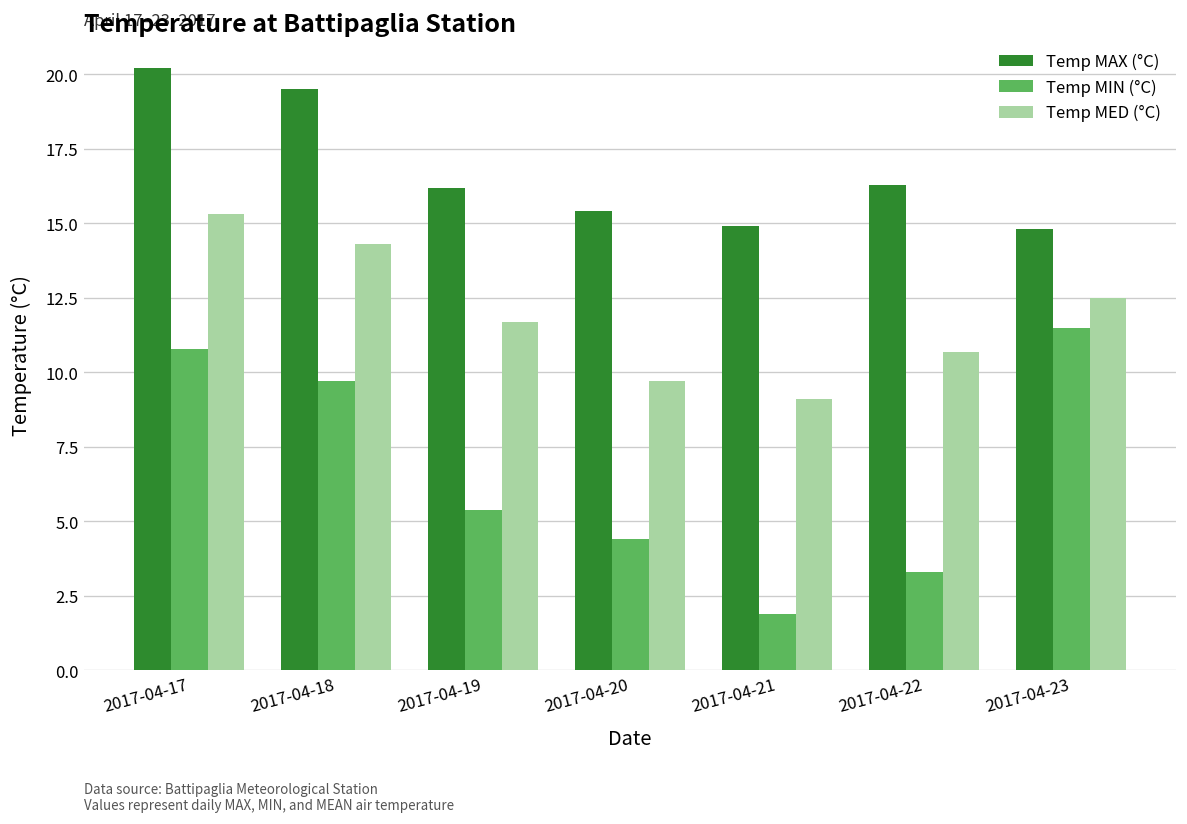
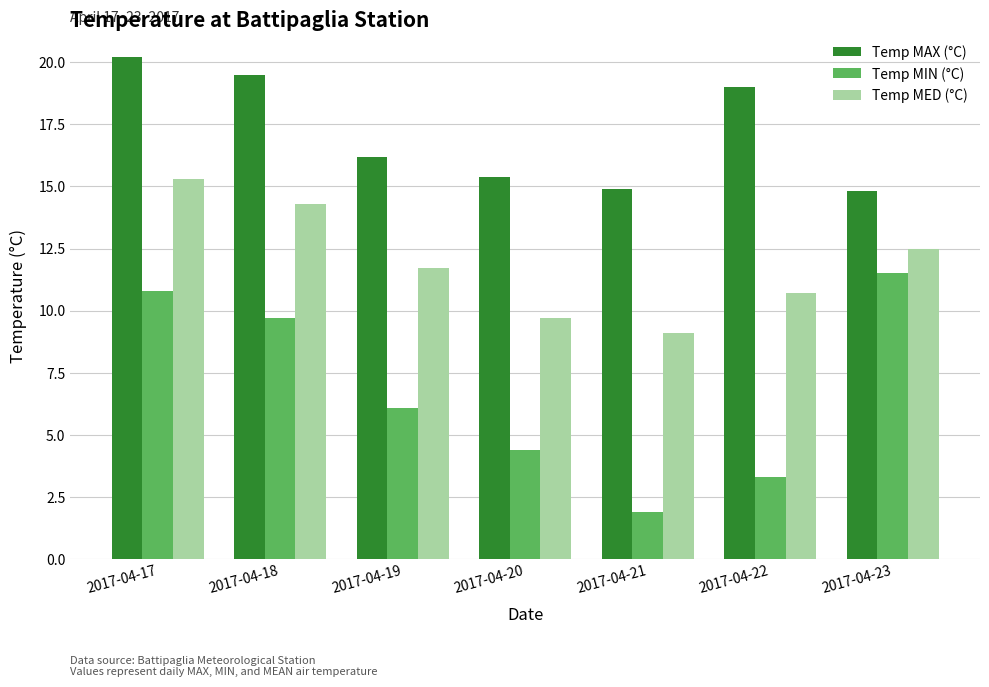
  {
    "Temp MAX (°C)": {
      "2017-04-17": 20.2,
      "2017-04-18": 19.5,
      "2017-04-19": 16.2,
      "2017-04-20": 15.4,
      "2017-04-21": 14.9,
-     "2017-04-22": 16.3,
+     "2017-04-22": 19.0,
      "2017-04-23": 14.8
    },
    "Temp MIN (°C)": {
      "2017-04-17": 10.8,
      "2017-04-18": 9.7,
-     "2017-04-19": 5.4,
+     "2017-04-19": 6.1,
      "2017-04-20": 4.4,
      "2017-04-21": 1.9,
      "2017-04-22": 3.3,
      "2017-04-23": 11.5
    },
    "Temp MED (°C)": {
      "2017-04-17": 15.3,
      "2017-04-18": 14.3,
      "2017-04-19": 11.7,
      "2017-04-20": 9.7,
      "2017-04-21": 9.1,
      "2017-04-22": 10.7,
      "2017-04-23": 12.5
    }
  }
